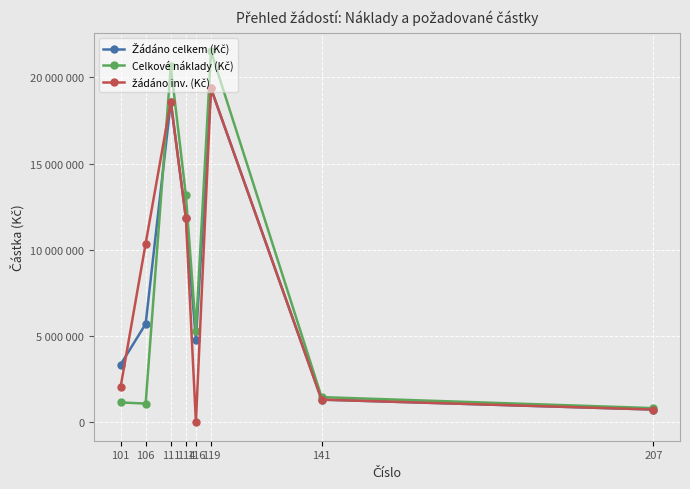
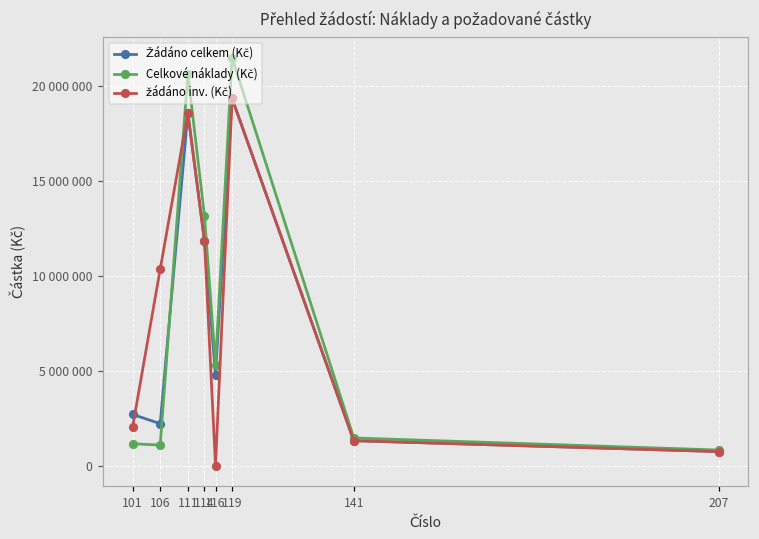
  {
    "Žádáno celkem (Kč)": {
-     "101": 3300000,
-     "106": 5700000
+     "101": 2700000,
+     "106": 2200000
    },
    "Celkové náklady (Kč)": {
      "101": 1100000,
      "106": 1100000
    },
    "žádáno inv. (Kč)": {
      "101": 2000000,
      "106": 10400000
    }
  }
